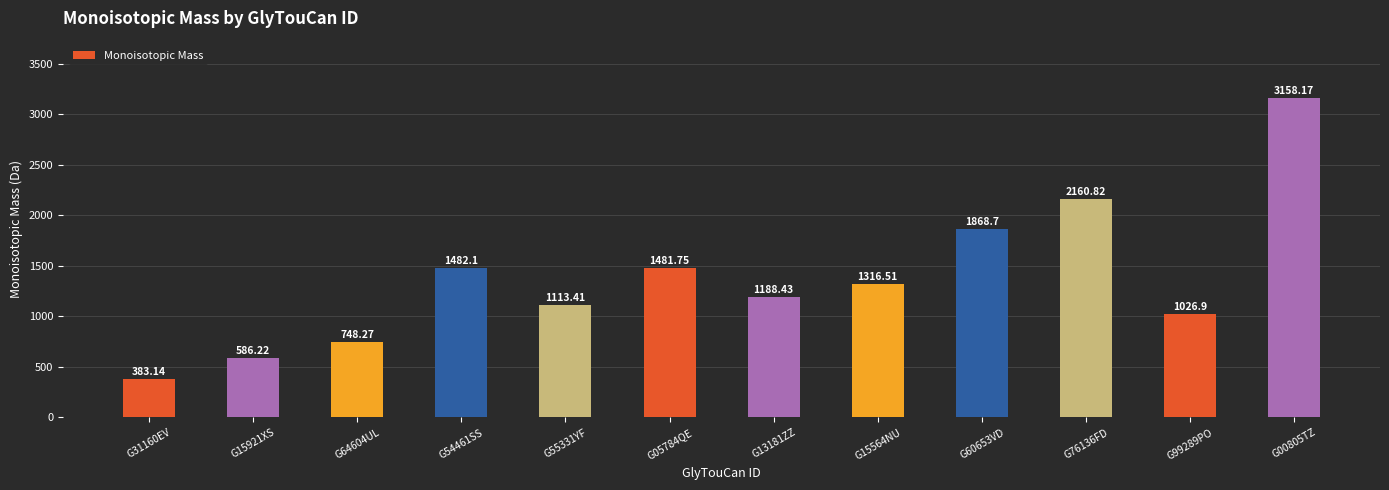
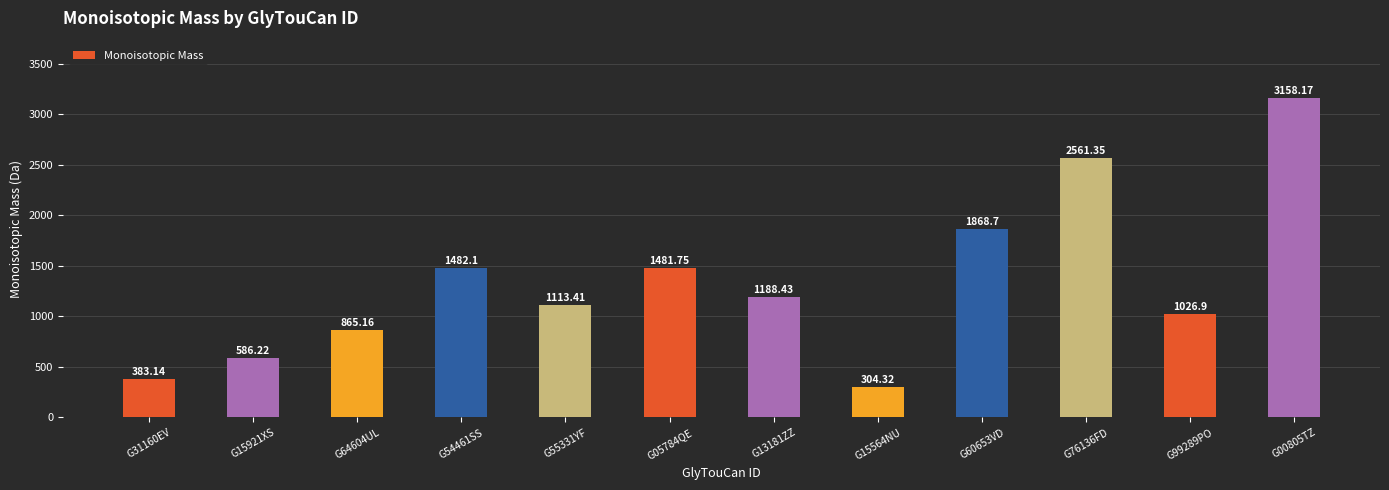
  {
    "G31160EV": 383.14,
    "G15921XS": 586.22,
-   "G64604UL": 748.27,
+   "G64604UL": 865.16,
    "G54461SS": 1482.1,
    "G55331YF": 1113.41,
    "G05784QE": 1481.75,
    "G13181ZZ": 1188.43,
-   "G15564NU": 1316.51,
+   "G15564NU": 304.32,
    "G60653VD": 1868.7,
-   "G76136FD": 2160.82,
+   "G76136FD": 2561.35,
    "G99289PO": 1026.9,
    "G00805TZ": 3158.17
  }
